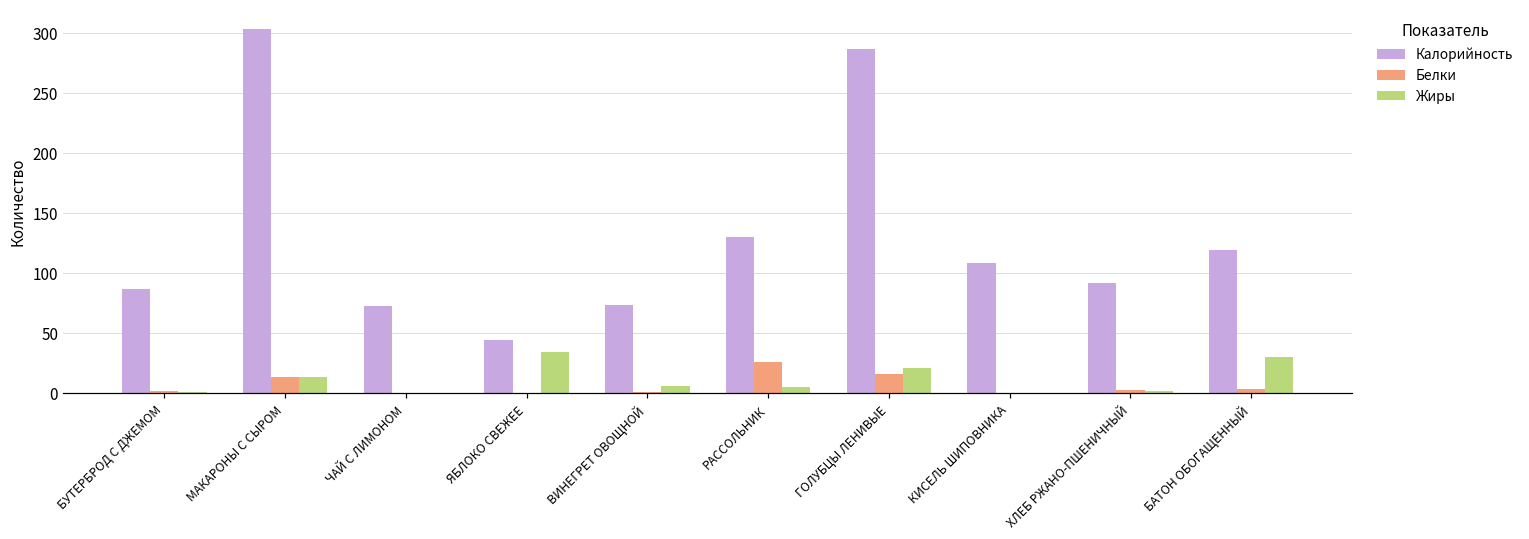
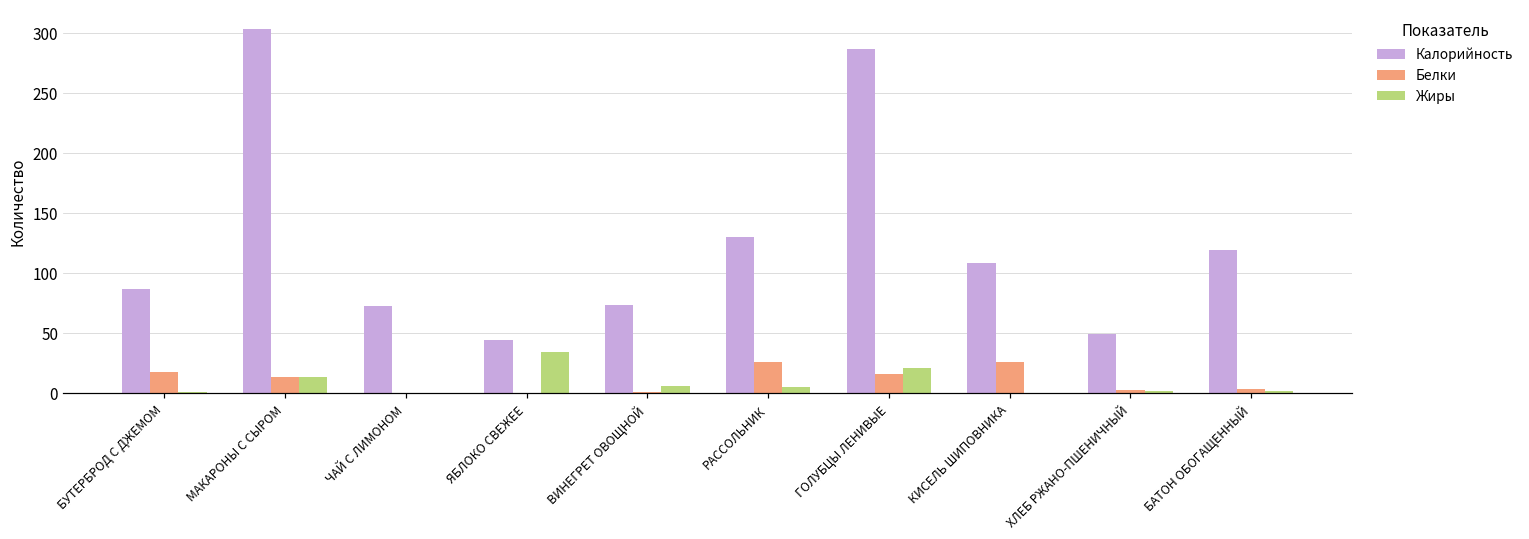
  {
    "Калорийность": {
      "БУТЕРБРОД С ДЖЕМОМ": 87,
      "МАКАРОНЫ С СЫРОМ": 304,
      "ЧАЙ С ЛИМОНОМ": 73,
      "ЯБЛОКО СВЕЖЕЕ": 44,
      "ВИНЕГРЕТ ОВОЩНОЙ": 74,
      "РАССОЛЬНИК": 130,
      "ГОЛУБЦЫ ЛЕНИВЫЕ": 287,
      "КИСЕЛЬ ШИПОВНИКА": 108,
-     "ХЛЕБ РЖАНО-ПШЕНИЧНЫЙ": 92,
+     "ХЛЕБ РЖАНО-ПШЕНИЧНЫЙ": 50,
      "БАТОН ОБОГАЩЕННЫЙ": 120
    },
    "Белки": {
-     "БУТЕРБРОД С ДЖЕМОМ": 2,
+     "БУТЕРБРОД С ДЖЕМОМ": 18,
      "МАКАРОНЫ С СЫРОМ": 13,
      "РАССОЛЬНИК": 26,
      "ГОЛУБЦЫ ЛЕНИВЫЕ": 16,
-     "КИСЕЛЬ ШИПОВНИКА": 0,
+     "КИСЕЛЬ ШИПОВНИКА": 26,
      "ХЛЕБ РЖАНО-ПШЕНИЧНЫЙ": 3,
      "БАТОН ОБОГАЩЕННЫЙ": 4
    },
    "Жиры": {
      "МАКАРОНЫ С СЫРОМ": 14,
      "ЯБЛОКО СВЕЖЕЕ": 34,
      "ВИНЕГРЕТ ОВОЩНОЙ": 6,
      "РАССОЛЬНИК": 5,
      "ГОЛУБЦЫ ЛЕНИВЫЕ": 22,
-     "БАТОН ОБОГАЩЕННЫЙ": 31
+     "БАТОН ОБОГАЩЕННЫЙ": 2
    }
  }
